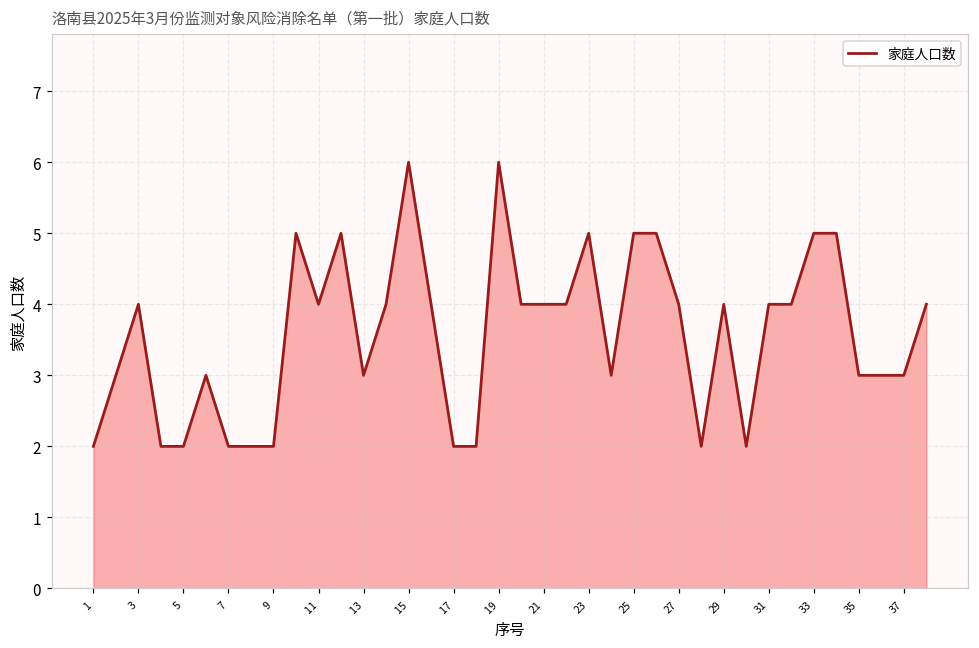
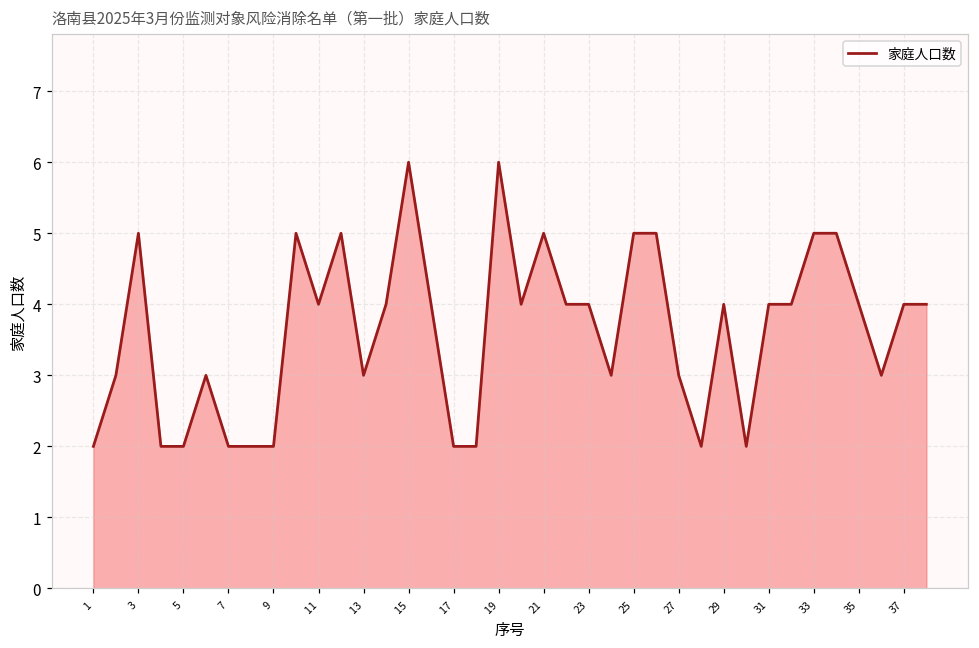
  {
    "1": 2,
-   "3": 4,
+   "3": 5,
    "5": 2,
    "7": 2,
    "9": 2,
    "11": 4,
    "13": 3,
    "15": 6,
    "17": 2,
    "19": 6,
-   "21": 4,
-   "23": 5,
+   "21": 5,
+   "23": 4,
    "25": 5,
-   "27": 4,
+   "27": 3,
    "29": 4,
    "31": 4,
    "33": 5,
-   "35": 3,
-   "37": 3
+   "35": 4,
+   "37": 4
  }
